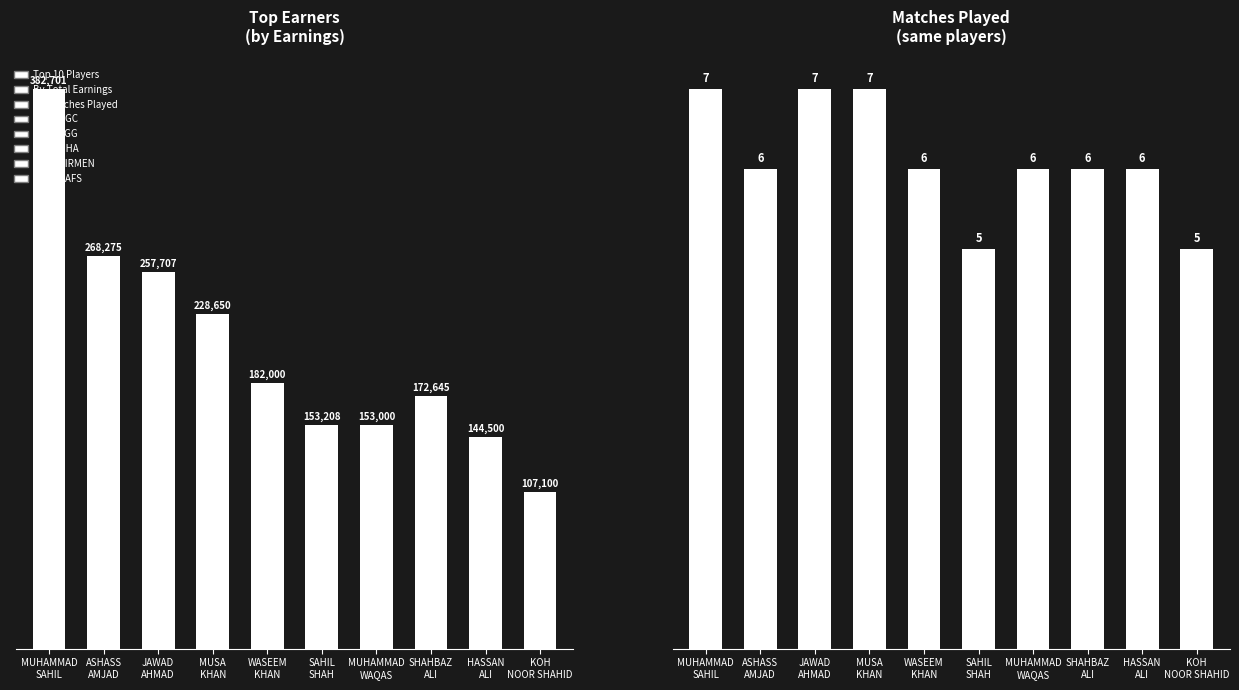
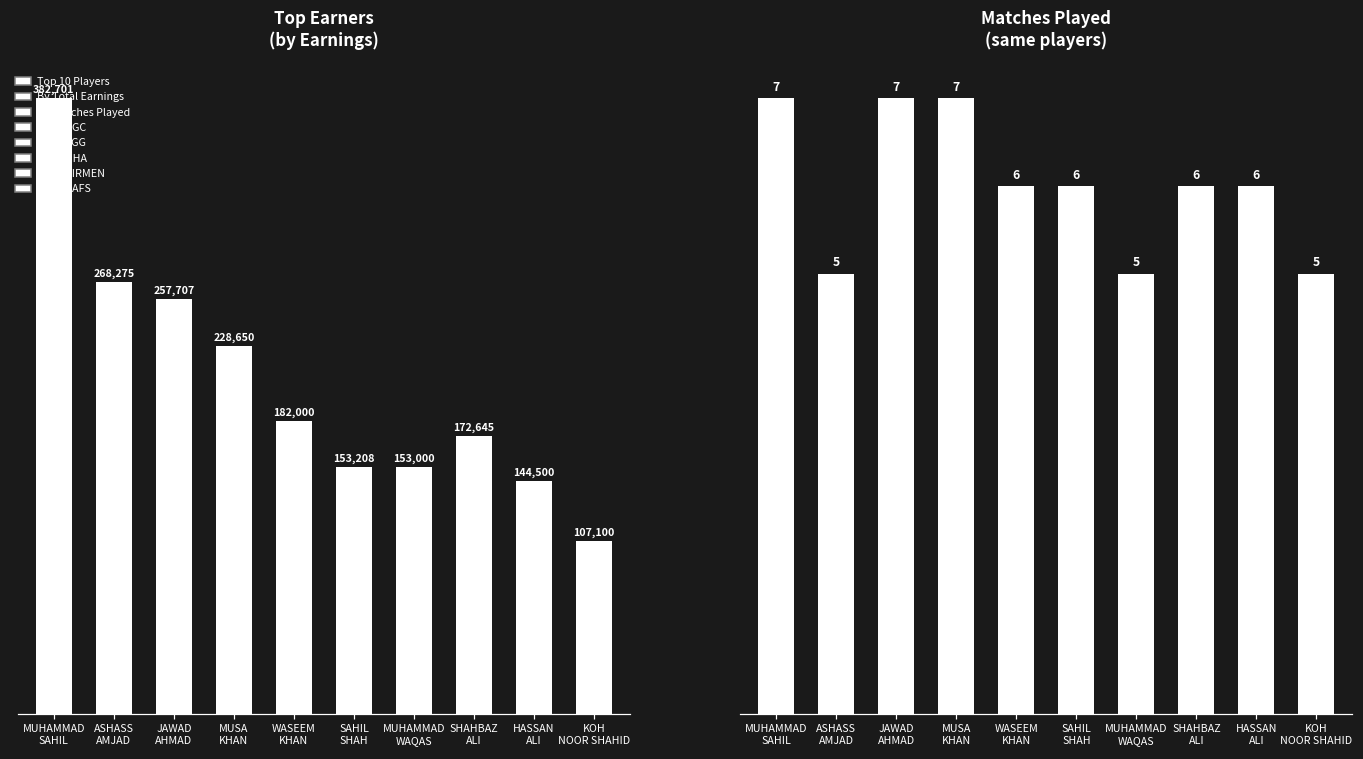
  {
    "Top Earners (by Earnings)": {
      "MUHAMMAD SAHIL": "382,701",
      "ASHASS AMJAD": "268,275",
      "JAWAD AHMAD": "257,707",
      "MUSA KHAN": "228,650",
      "WASEEM KHAN": "182,000",
      "SAHIL SHAH": "153,208",
      "MUHAMMAD WAQAS": "153,000",
      "SHAHBAZ ALI": "172,645",
      "HASSAN ALI": "144,500",
      "KOH NOOR SHAHID": "107,100"
    },
    "Matches Played (same players)": {
      "MUHAMMAD SAHIL": "7",
-     "ASHASS AMJAD": "6",
+     "ASHASS AMJAD": "5",
      "JAWAD AHMAD": "7",
      "MUSA KHAN": "7",
      "WASEEM KHAN": "6",
-     "SAHIL SHAH": "5",
-     "MUHAMMAD WAQAS": "6",
+     "SAHIL SHAH": "6",
+     "MUHAMMAD WAQAS": "5",
      "SHAHBAZ ALI": "6",
      "HASSAN ALI": "6",
      "KOH NOOR SHAHID": "5"
    }
  }
